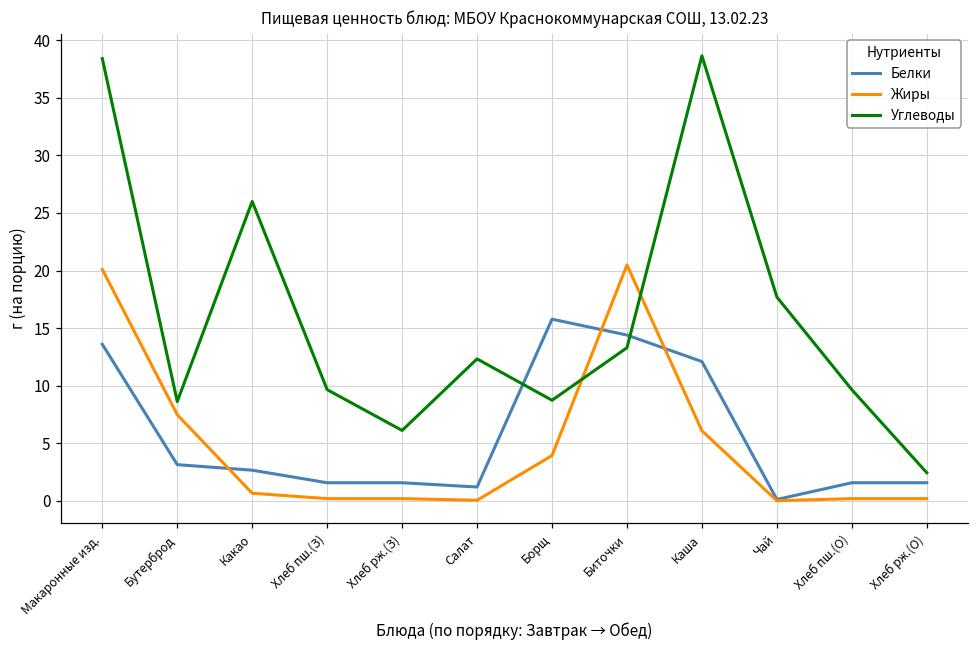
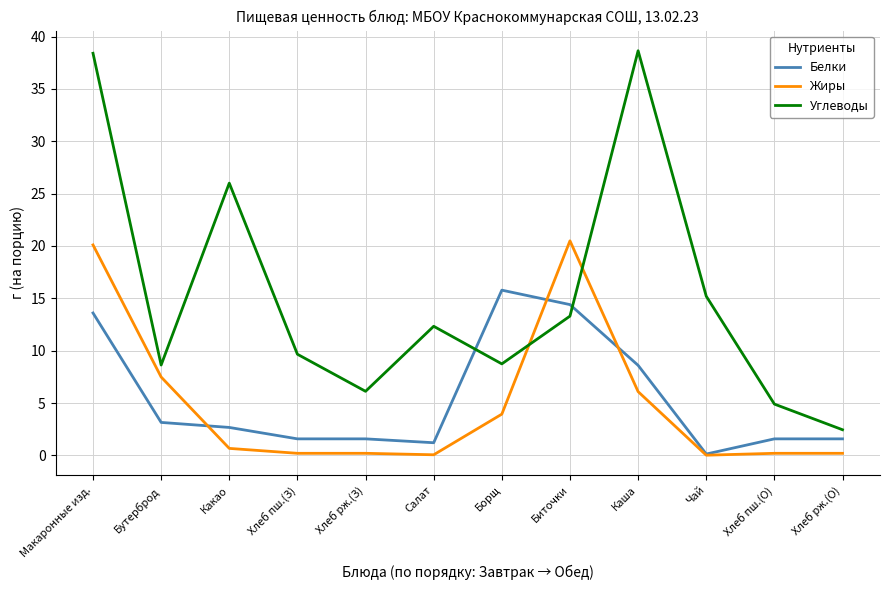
  {
    "Белки": {
      "Макаронные изд.": 13.6,
      "Бутерброд": 3.2,
      "Какао": 2.7,
      "Хлеб пш.(З)": 1.6,
      "Хлеб рж.(З)": 1.6,
      "Салат": 1.2,
      "Борщ": 15.8,
      "Биточки": 14.4,
-     "Каша": 12.1,
+     "Каша": 8.6,
      "Хлеб пш.(О)": 1.6,
      "Хлеб рж.(О)": 1.6
    },
    "Жиры": {
      "Макаронные изд.": 20.1,
      "Бутерброд": 7.5,
      "Какао": 0.7,
      "Хлеб пш.(З)": 0.2,
      "Хлеб рж.(З)": 0.2,
      "Салат": 0.1,
      "Борщ": 3.9,
      "Биточки": 20.5,
      "Каша": 6.1,
      "Хлеб пш.(О)": 0.2,
      "Хлеб рж.(О)": 0.2
    },
    "Углеводы": {
      "Макаронные изд.": 38.4,
      "Бутерброд": 8.6,
      "Какао": 26.0,
      "Хлеб пш.(З)": 9.7,
      "Хлеб рж.(З)": 6.1,
      "Салат": 12.3,
      "Борщ": 8.7,
      "Биточки": 13.3,
      "Каша": 38.6,
-     "Чай": 17.7,
-     "Хлеб пш.(О)": 9.7,
+     "Чай": 15.2,
+     "Хлеб пш.(О)": 4.9,
      "Хлеб рж.(О)": 2.5
    }
  }
